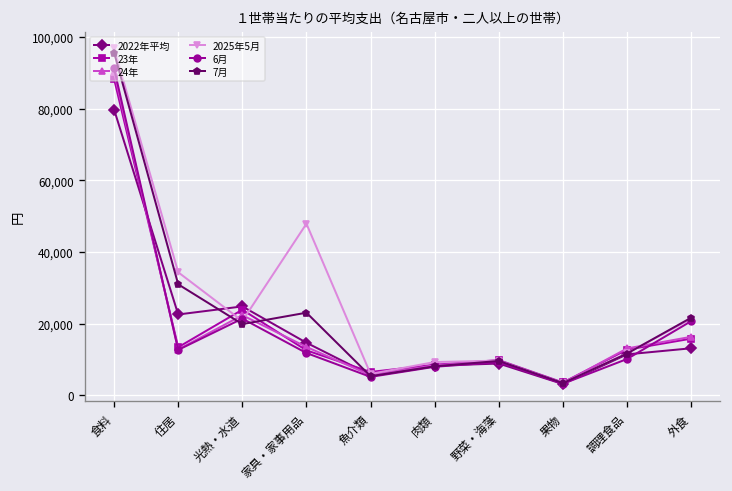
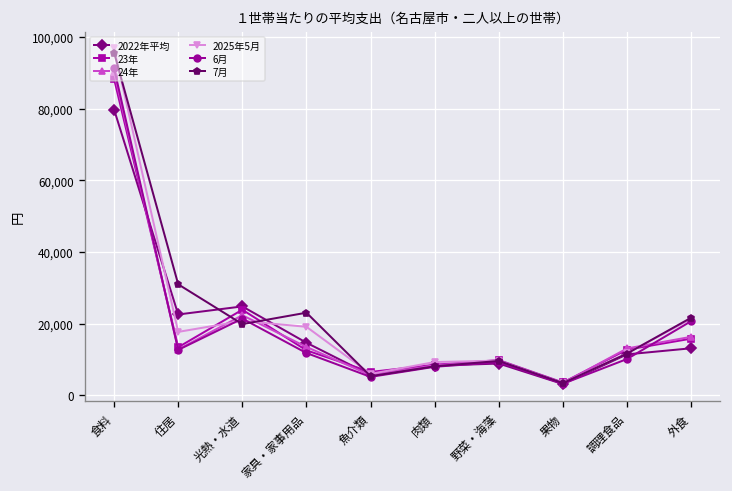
  {
    "24年": {
      "光熱・水道": "22,000",
      "家具・家事用品": "14,000"
    },
    "2025年5月": {
-     "住居": "34,000",
-     "家具・家事用品": "48,000"
+     "住居": "18,000",
+     "家具・家事用品": "19,000"
    }
  }
